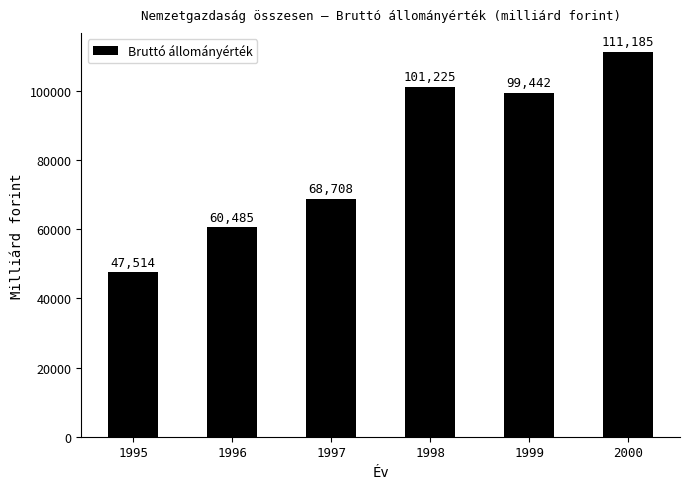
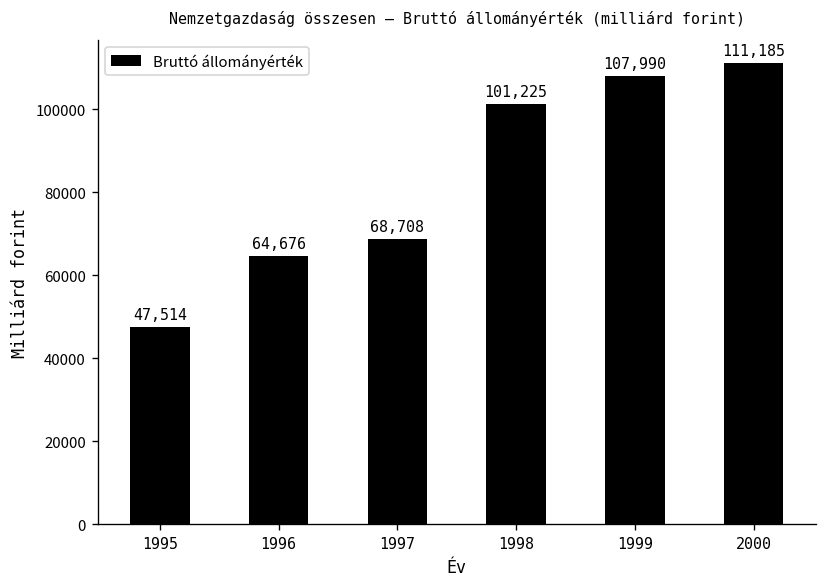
  {
    "1995": "47,514",
-   "1996": "60,485",
+   "1996": "64,676",
    "1997": "68,708",
    "1998": "101,225",
-   "1999": "99,442",
+   "1999": "107,990",
    "2000": "111,185"
  }
